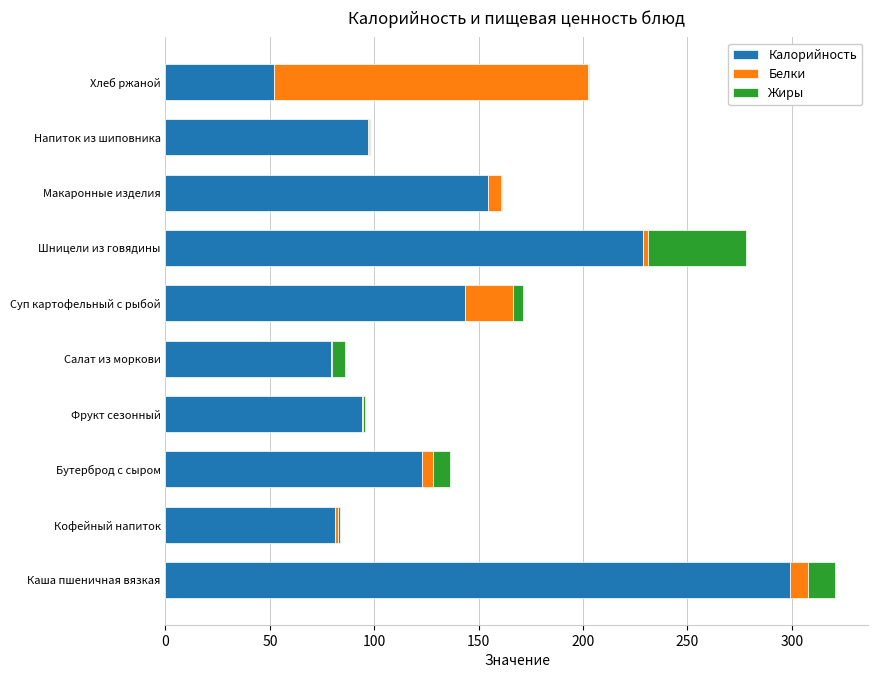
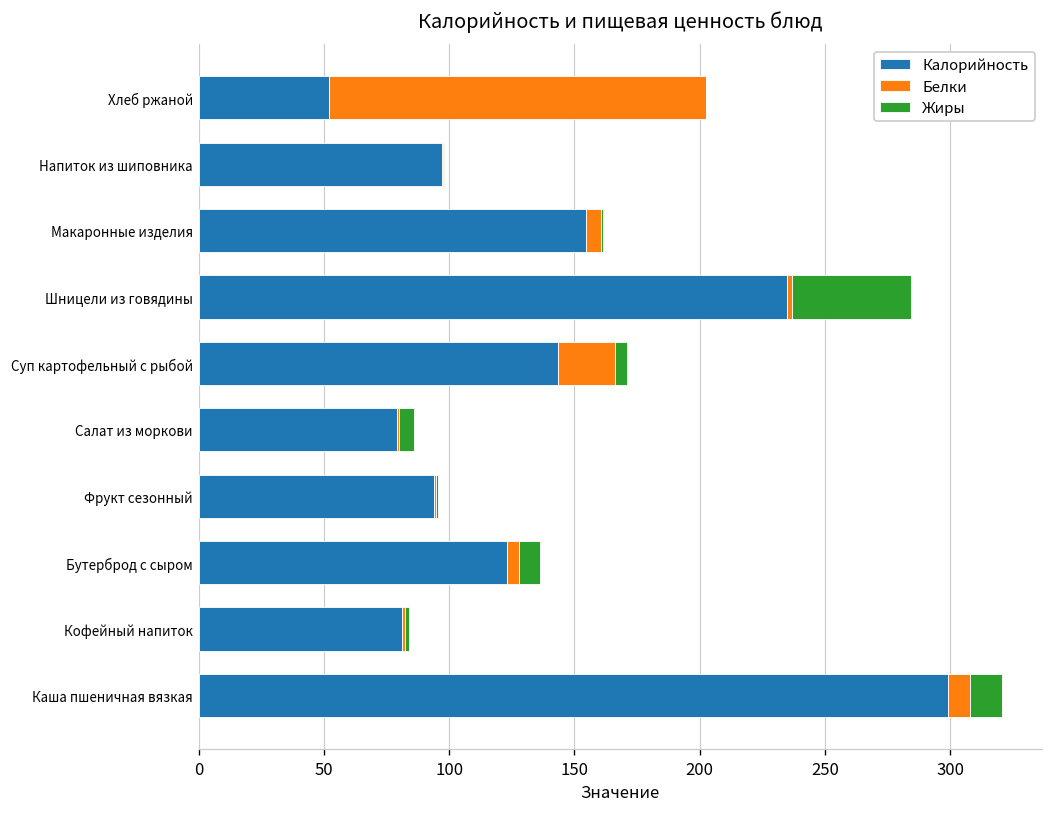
  {
    "Калорийность": {
      "Хлеб ржаной": 52,
      "Напиток из шиповника": 97,
      "Макаронные изделия": 155,
-     "Шницели из говядины": 229,
+     "Шницели из говядины": 235,
      "Суп картофельный с рыбой": 144,
      "Салат из моркови": 79,
      "Фрукт сезонный": 94,
      "Бутерброд с сыром": 123,
      "Кофейный напиток": 81,
      "Каша пшеничная вязкая": 299
    },
    "Белки": {
      "Хлеб ржаной": 150,
      "Макаронные изделия": 6,
      "Шницели из говядины": 2,
      "Суп картофельный с рыбой": 23,
      "Бутерброд с сыром": 5,
      "Кофейный напиток": 2,
      "Каша пшеничная вязкая": 9
    },
    "Жиры": {
      "Шницели из говядины": 47,
      "Суп картофельный с рыбой": 5,
      "Салат из моркови": 6,
      "Бутерброд с сыром": 8,
      "Кофейный напиток": 1,
      "Каша пшеничная вязкая": 13
    }
  }
